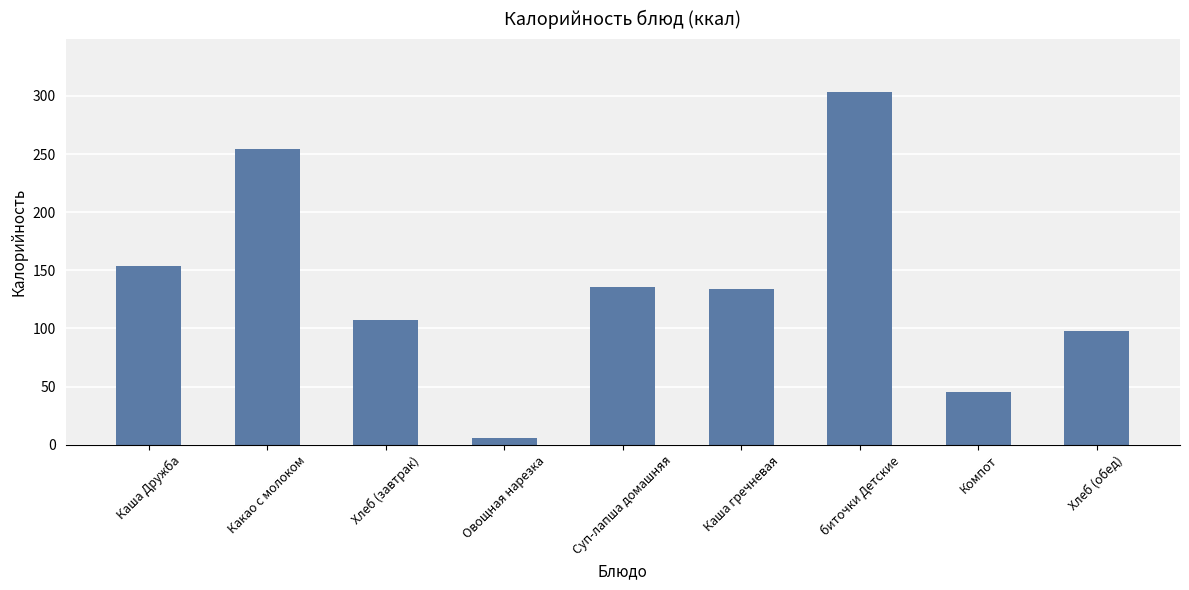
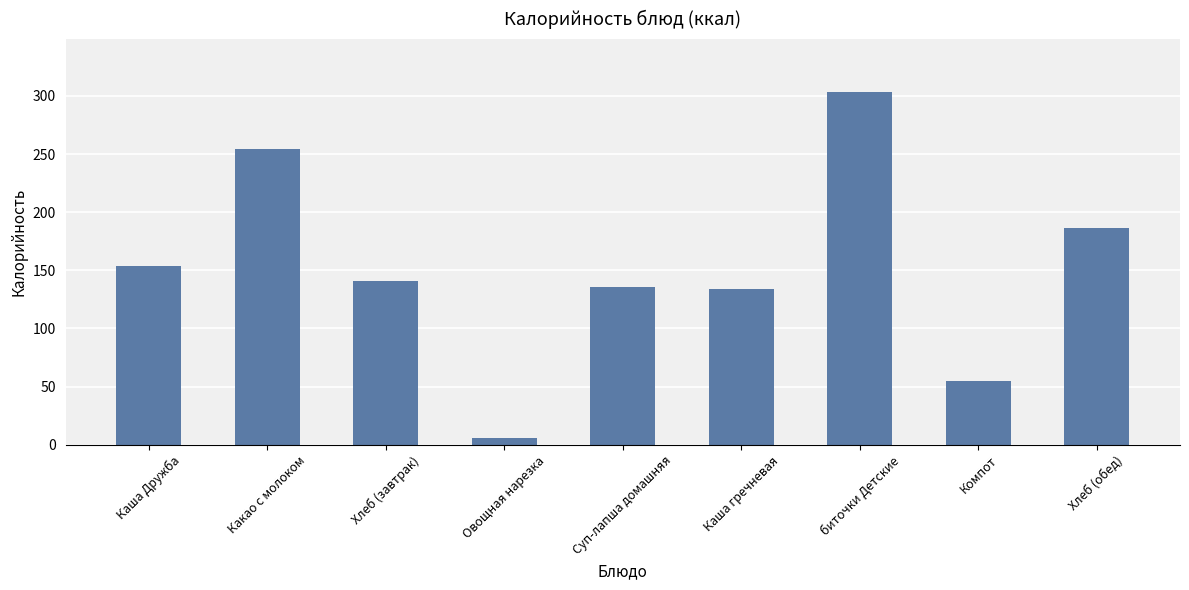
  {
    "Каша Дружба": 154,
    "Какао с молоком": 254,
-   "Хлеб (завтрак)": 107,
+   "Хлеб (завтрак)": 141,
    "Овощная нарезка": 6,
    "Суп-лапша домашняя": 136,
    "Каша гречневая": 134,
    "биточки Детские": 303,
-   "Компот": 45,
-   "Хлеб (обед)": 98
+   "Компот": 55,
+   "Хлеб (обед)": 187
  }
